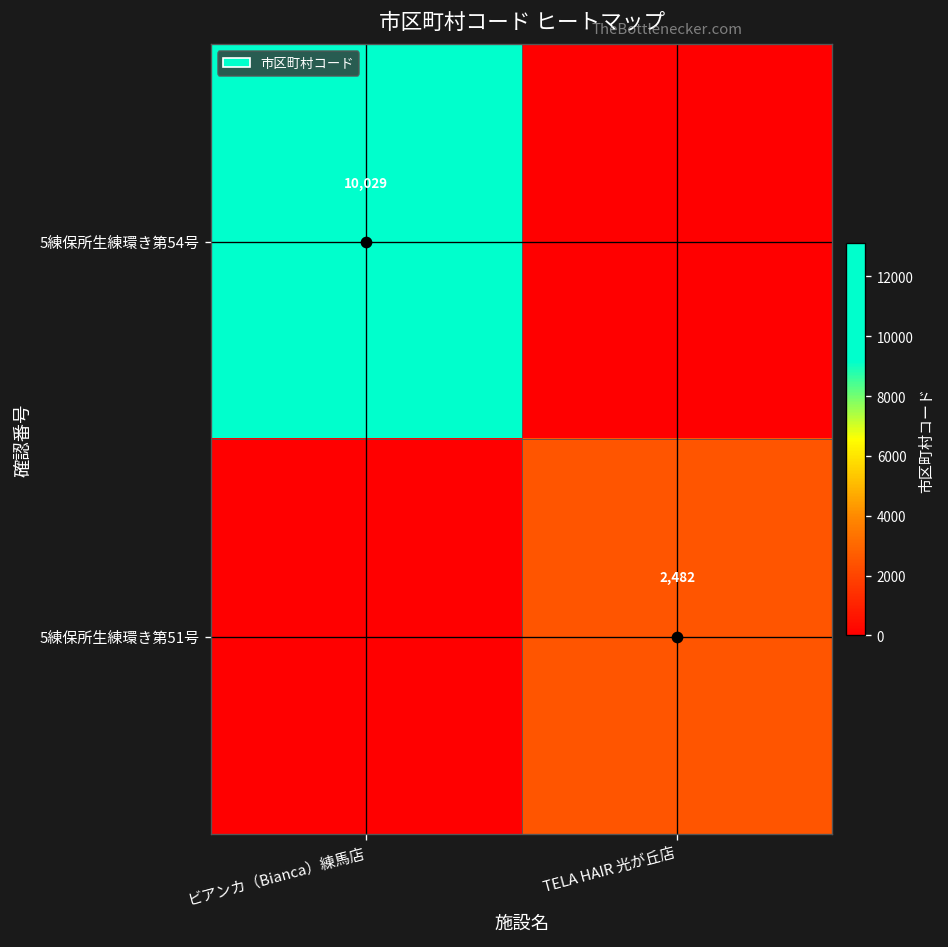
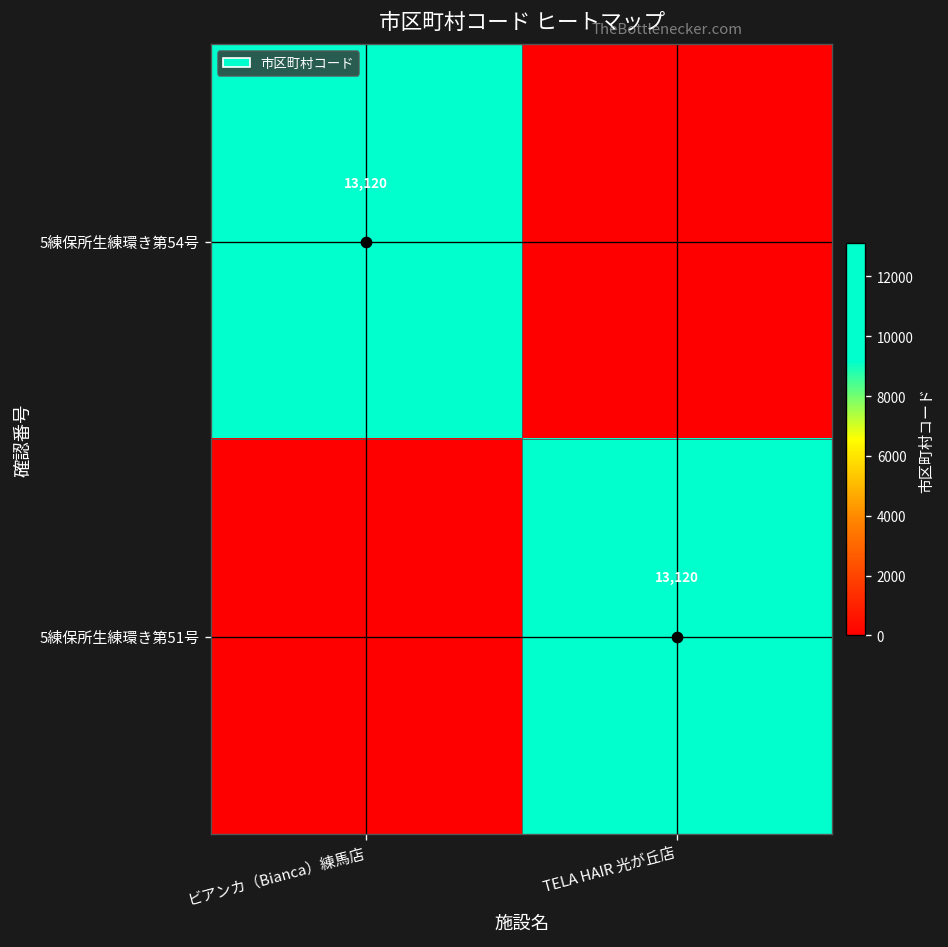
  {
    "5練保所生練環き第54号": {
-     "ビアンカ（Bianca）練馬店": "10,029"
+     "ビアンカ（Bianca）練馬店": "13,120"
    },
    "5練保所生練環き第51号": {
-     "TELA HAIR 光が丘店": "2,482"
+     "TELA HAIR 光が丘店": "13,120"
    }
  }
